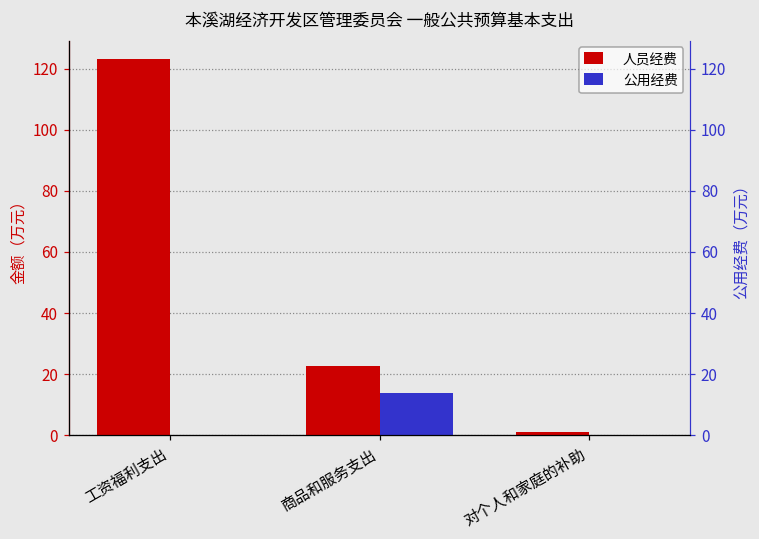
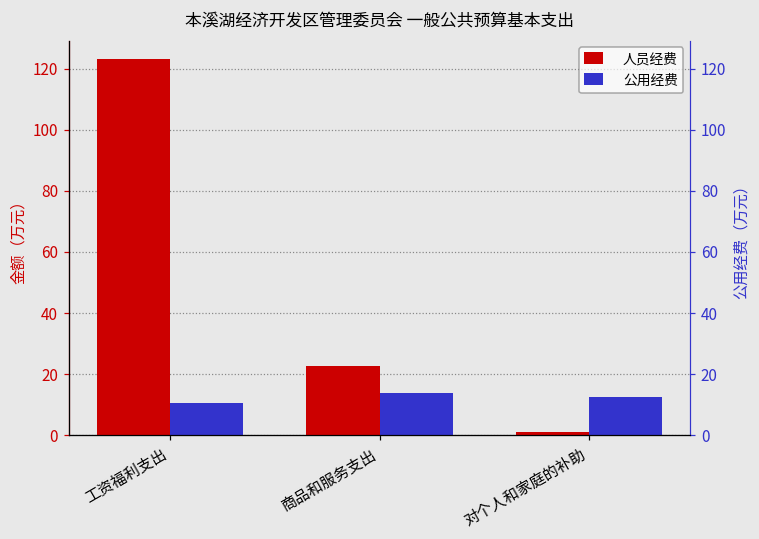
  {
    "人员经费": {
      "工资福利支出": 123,
      "商品和服务支出": 23,
      "对个人和家庭的补助": 1
    },
    "公用经费": {
-     "工资福利支出": 0,
+     "工资福利支出": 11,
      "商品和服务支出": 14,
-     "对个人和家庭的补助": 0
+     "对个人和家庭的补助": 13
    }
  }
